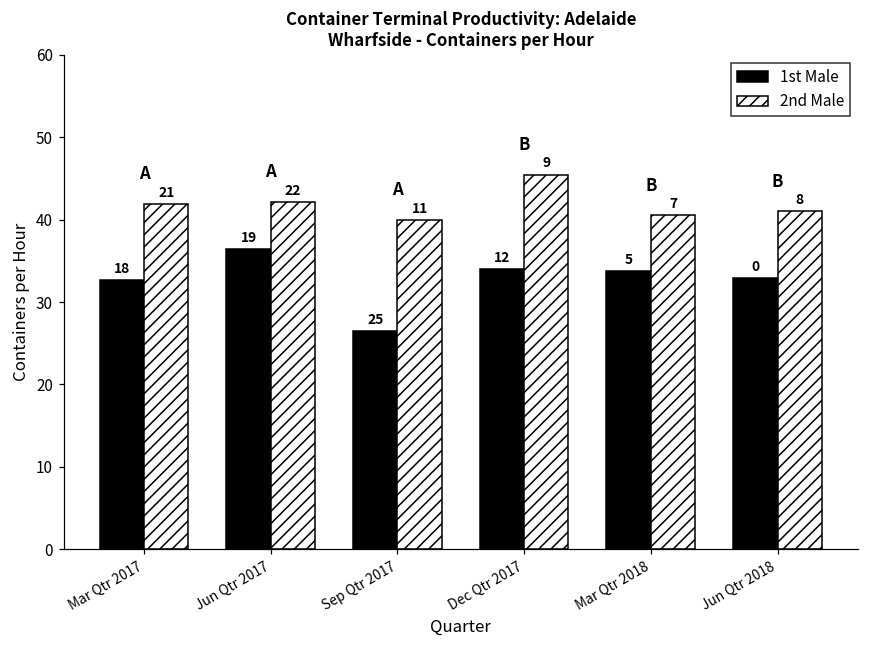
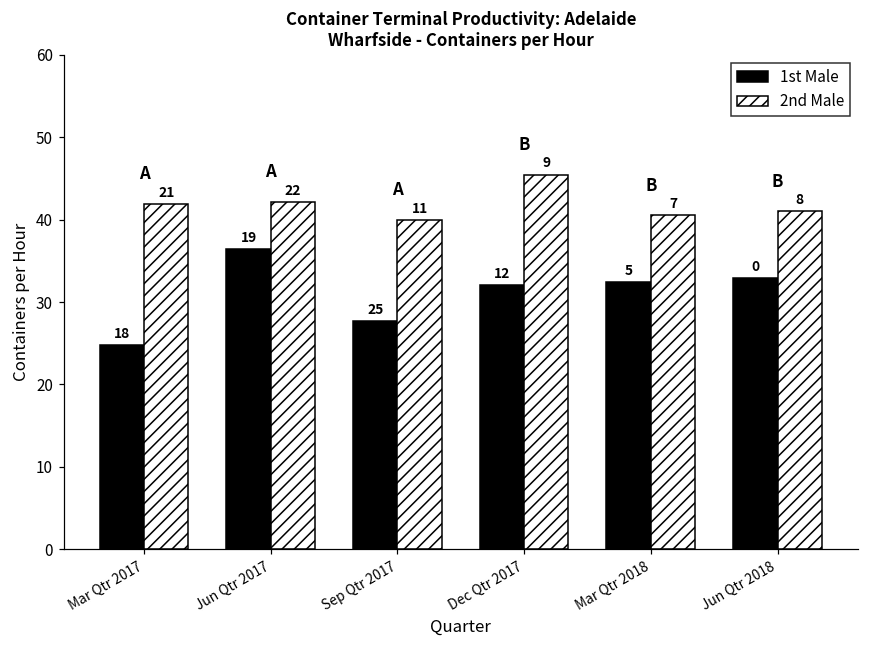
  {
    "1st Male": {
-     "Mar Qtr 2017": 33,
-     "Sep Qtr 2017": 27,
-     "Dec Qtr 2017": 34,
-     "Mar Qtr 2018": 34
+     "Mar Qtr 2017": 25,
+     "Sep Qtr 2017": 28,
+     "Dec Qtr 2017": 32,
+     "Mar Qtr 2018": 32
    }
  }
